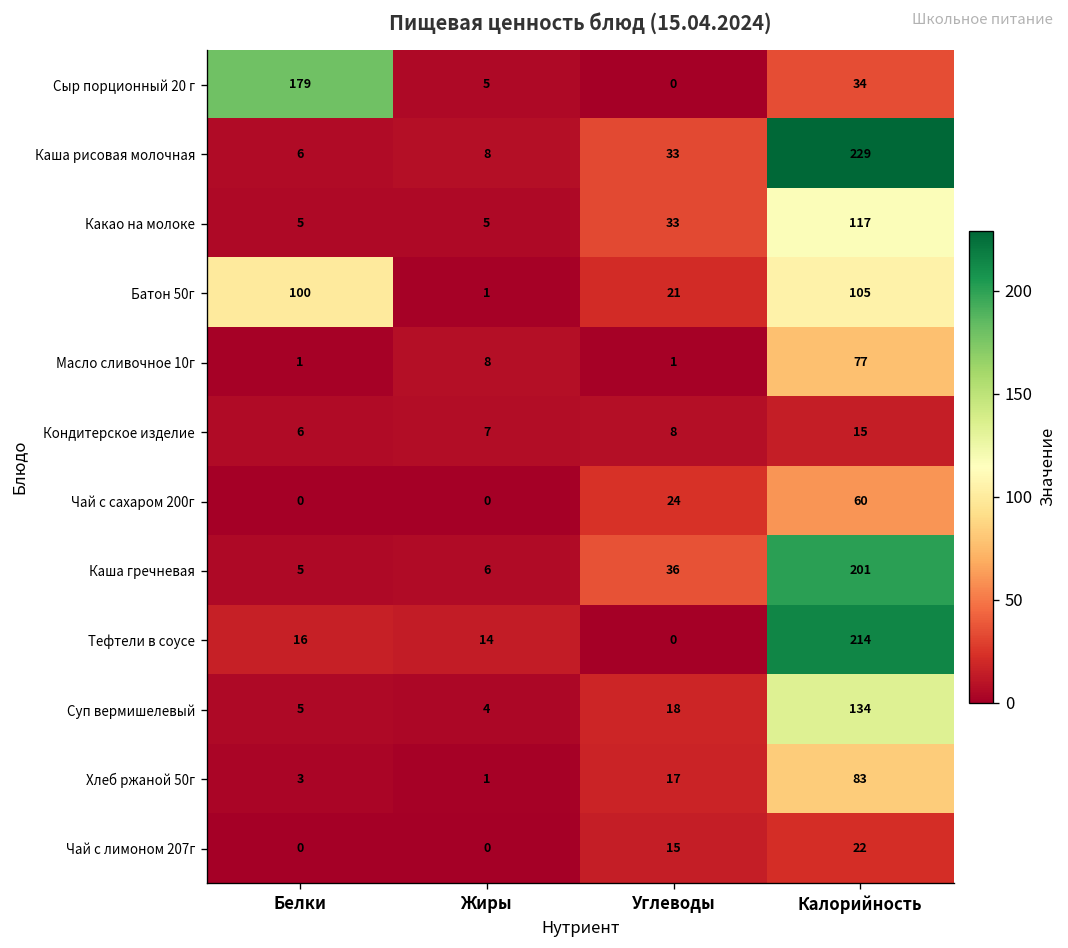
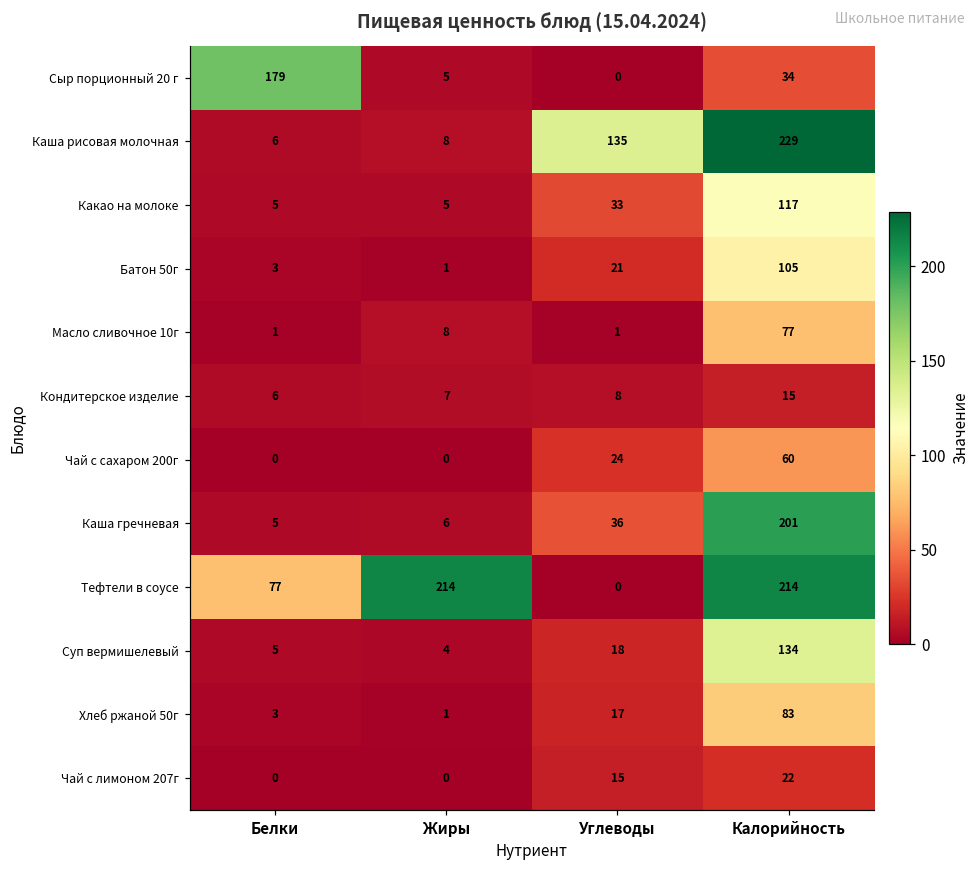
  {
    "Сыр порционный 20 г": {
      "Белки": 179,
      "Жиры": 5,
      "Углеводы": 0,
      "Калорийность": 34
    },
    "Каша рисовая молочная": {
      "Белки": 6,
      "Жиры": 8,
-     "Углеводы": 33,
+     "Углеводы": 135,
      "Калорийность": 229
    },
    "Какао на молоке": {
      "Белки": 5,
      "Жиры": 5,
      "Углеводы": 33,
      "Калорийность": 117
    },
    "Батон 50г": {
-     "Белки": 100,
+     "Белки": 3,
      "Жиры": 1,
      "Углеводы": 21,
      "Калорийность": 105
    },
    "Масло сливочное 10г": {
      "Белки": 1,
      "Жиры": 8,
      "Углеводы": 1,
      "Калорийность": 77
    },
    "Кондитерское изделие": {
      "Белки": 6,
      "Жиры": 7,
      "Углеводы": 8,
      "Калорийность": 15
    },
    "Чай с сахаром 200г": {
      "Белки": 0,
      "Жиры": 0,
      "Углеводы": 24,
      "Калорийность": 60
    },
    "Каша гречневая": {
      "Белки": 5,
      "Жиры": 6,
      "Углеводы": 36,
      "Калорийность": 201
    },
    "Тефтели в соусе": {
-     "Белки": 16,
-     "Жиры": 14,
+     "Белки": 77,
+     "Жиры": 214,
      "Углеводы": 0,
      "Калорийность": 214
    },
    "Суп вермишелевый": {
      "Белки": 5,
      "Жиры": 4,
      "Углеводы": 18,
      "Калорийность": 134
    },
    "Хлеб ржаной 50г": {
      "Белки": 3,
      "Жиры": 1,
      "Углеводы": 17,
      "Калорийность": 83
    },
    "Чай с лимоном 207г": {
      "Белки": 0,
      "Жиры": 0,
      "Углеводы": 15,
      "Калорийность": 22
    }
  }
